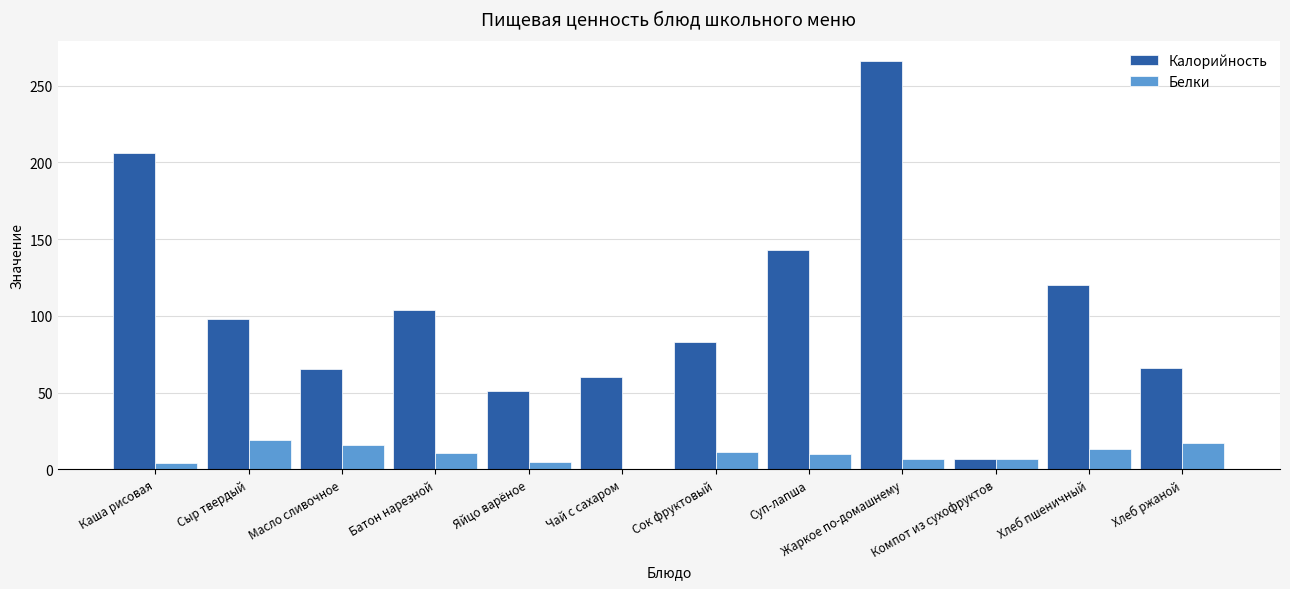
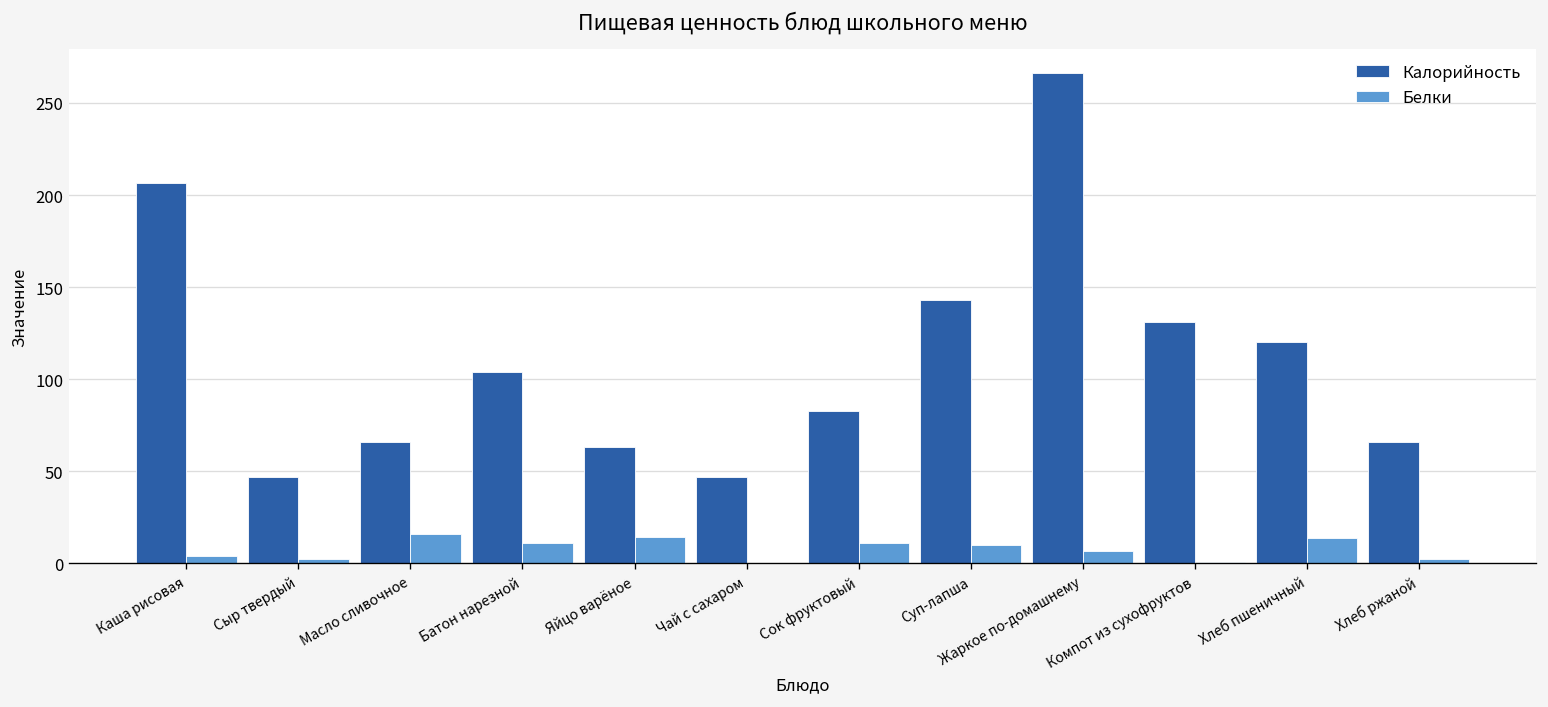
  {
    "Калорийность": {
      "Каша рисовая": 206,
-     "Сыр твердый": 98,
+     "Сыр твердый": 47,
      "Масло сливочное": 66,
      "Батон нарезной": 104,
-     "Яйцо варёное": 51,
-     "Чай с сахаром": 60,
+     "Яйцо варёное": 63,
+     "Чай с сахаром": 47,
      "Сок фруктовый": 83,
      "Суп-лапша": 143,
      "Жаркое по-домашнему": 266,
-     "Компот из сухофруктов": 7,
+     "Компот из сухофруктов": 131,
      "Хлеб пшеничный": 120,
      "Хлеб ржаной": 66
    },
    "Белки": {
      "Каша рисовая": 4,
-     "Сыр твердый": 19,
+     "Сыр твердый": 2,
      "Масло сливочное": 16,
      "Батон нарезной": 11,
-     "Яйцо варёное": 5,
+     "Яйцо варёное": 14,
      "Сок фруктовый": 11,
      "Суп-лапша": 10,
      "Жаркое по-домашнему": 7,
-     "Компот из сухофруктов": 7,
+     "Компот из сухофруктов": 1,
      "Хлеб пшеничный": 14,
-     "Хлеб ржаной": 17
+     "Хлеб ржаной": 2
    }
  }
